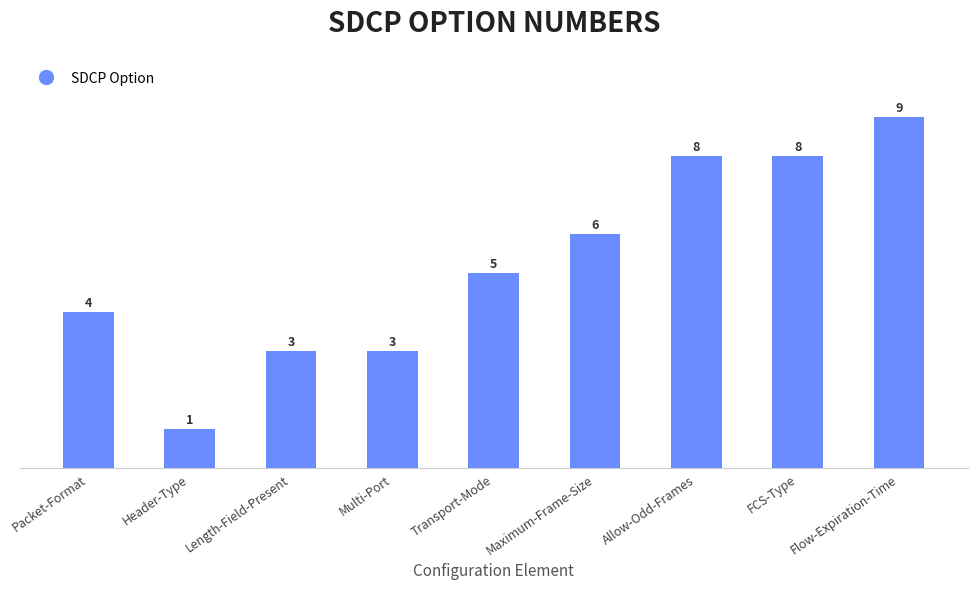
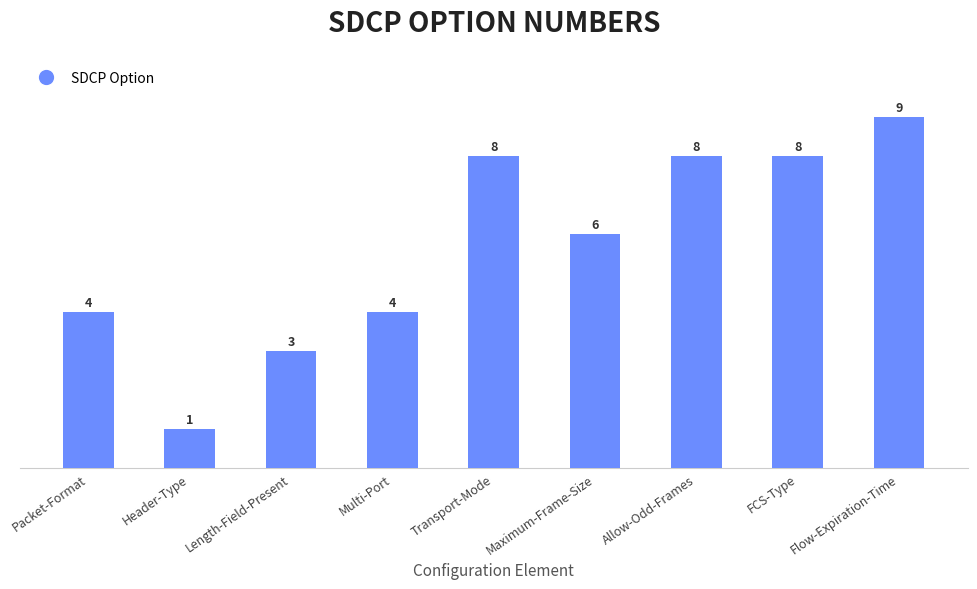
  {
    "Packet-Format": 4,
    "Header-Type": 1,
    "Length-Field-Present": 3,
-   "Multi-Port": 3,
-   "Transport-Mode": 5,
+   "Multi-Port": 4,
+   "Transport-Mode": 8,
    "Maximum-Frame-Size": 6,
    "Allow-Odd-Frames": 8,
    "FCS-Type": 8,
    "Flow-Expiration-Time": 9
  }
